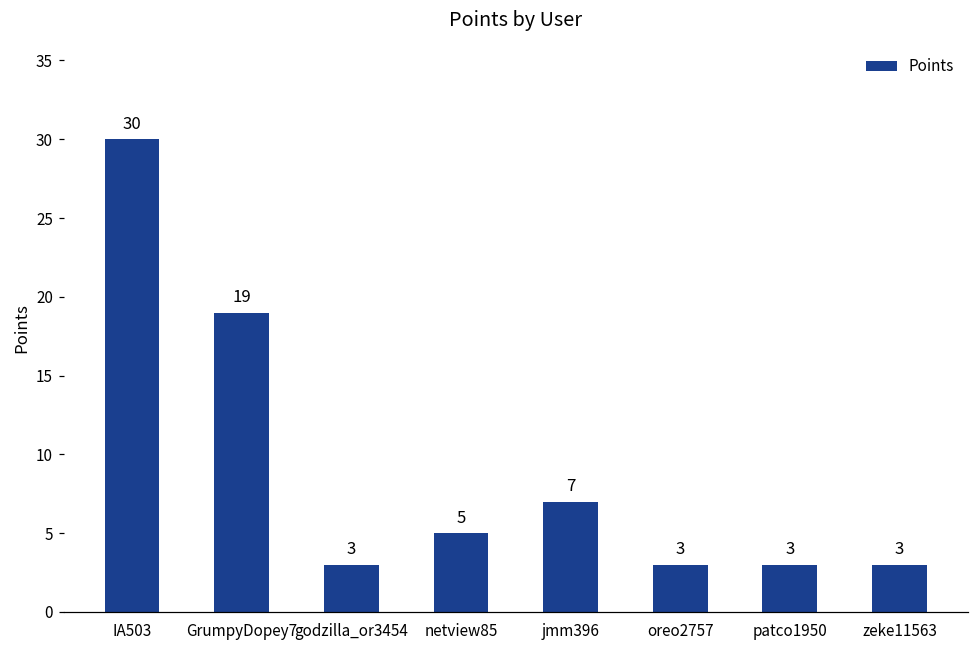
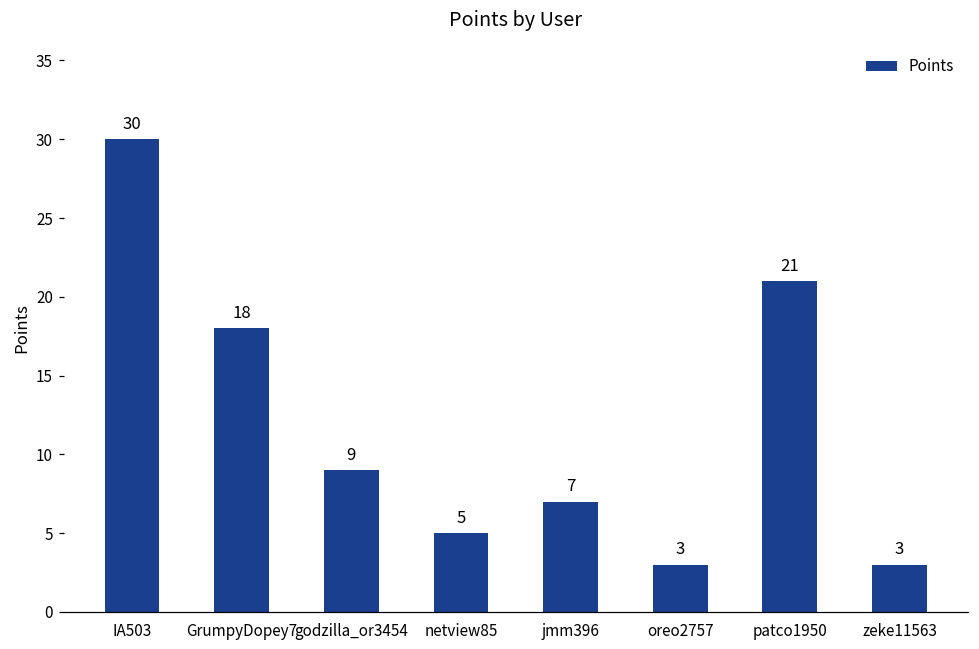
  {
    "IA503": 30,
-   "GrumpyDopey7": 19,
-   "godzilla_or3454": 3,
+   "GrumpyDopey7": 18,
+   "godzilla_or3454": 9,
    "netview85": 5,
    "jmm396": 7,
    "oreo2757": 3,
-   "patco1950": 3,
+   "patco1950": 21,
    "zeke11563": 3
  }
